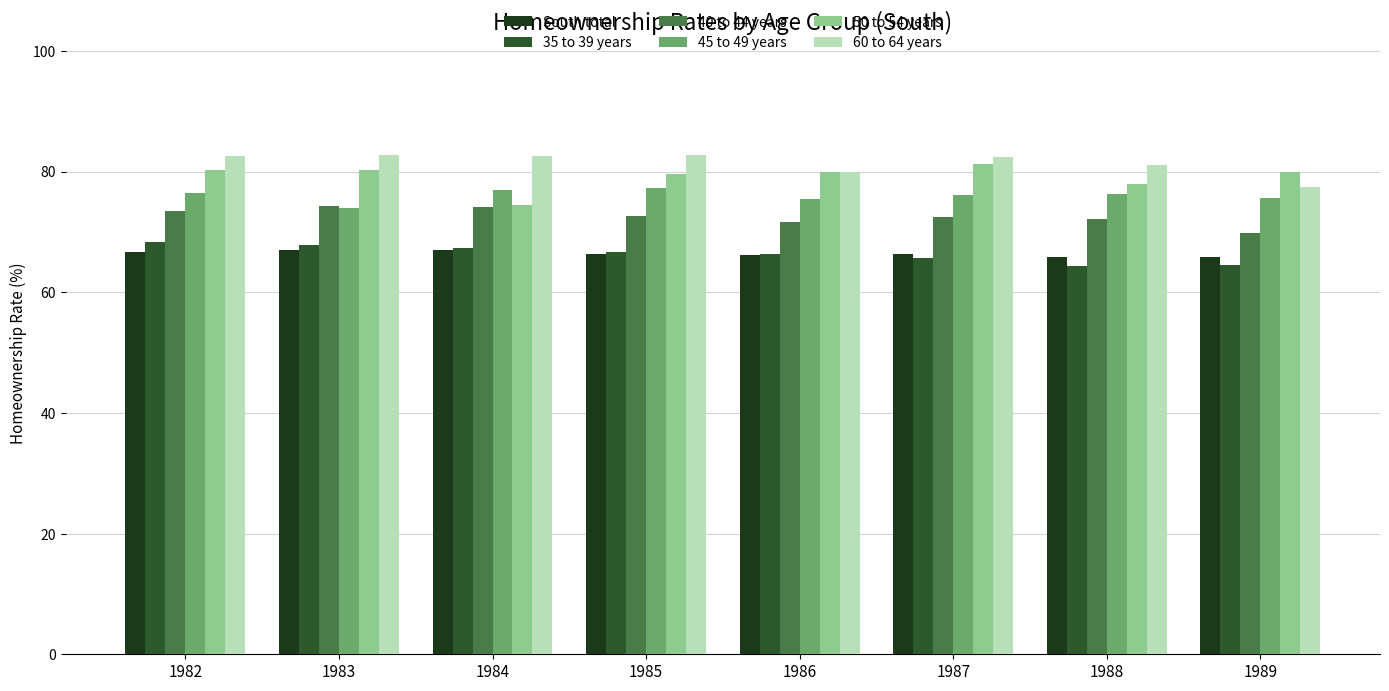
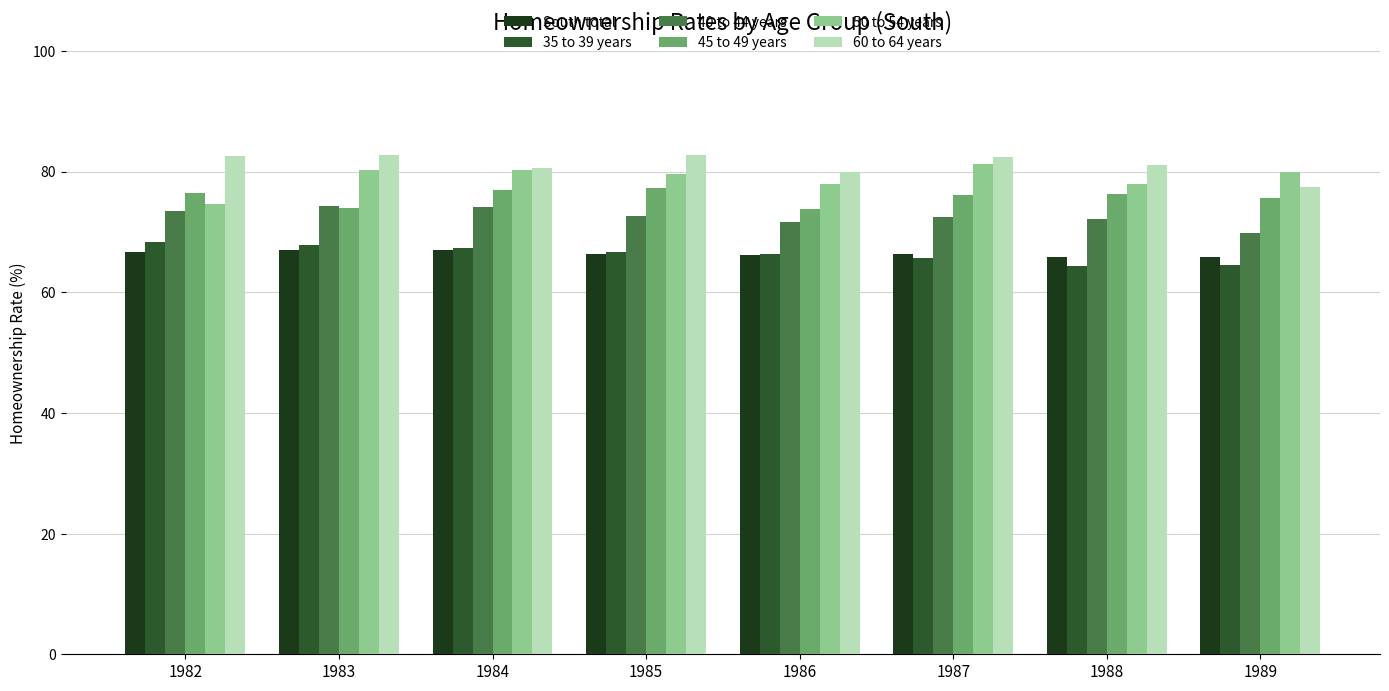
  {
    "45 to 49 years": {
      "1982": 76,
      "1983": 74,
      "1984": 77,
      "1985": 77,
-     "1986": 75,
+     "1986": 74,
      "1987": 76,
      "1988": 76,
      "1989": 76
    },
    "50 to 54 years": {
-     "1982": 80,
+     "1982": 75,
      "1983": 80,
-     "1984": 75,
+     "1984": 80,
      "1985": 80,
-     "1986": 80,
+     "1986": 78,
      "1987": 81,
      "1988": 78,
      "1989": 80
    },
    "60 to 64 years": {
      "1982": 83,
      "1983": 83,
-     "1984": 83,
+     "1984": 81,
      "1985": 83,
      "1986": 80,
      "1987": 82,
      "1988": 81,
      "1989": 78
    }
  }
